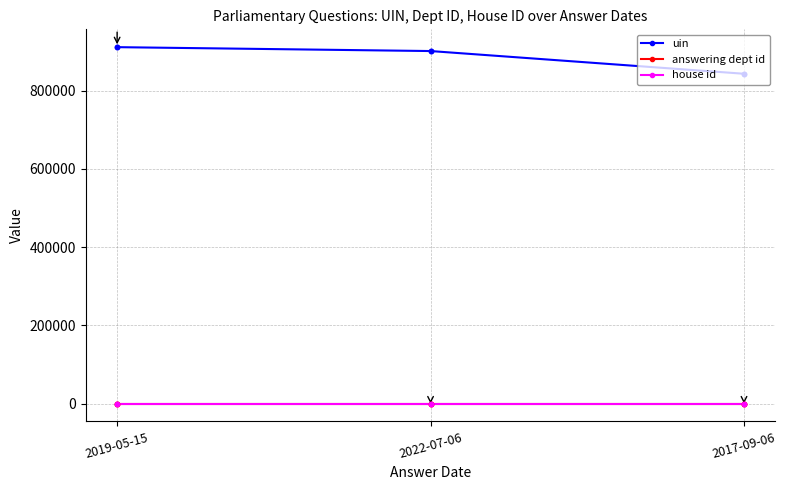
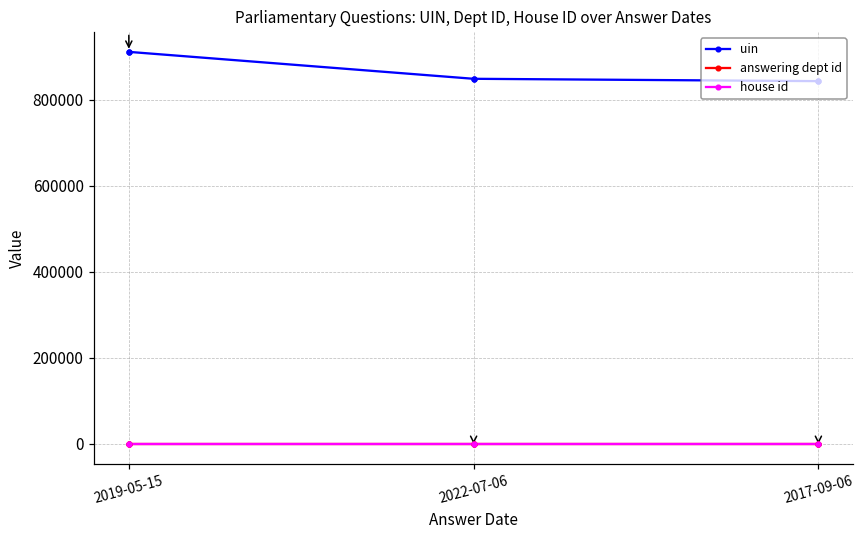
  {
    "uin": {
      "2019-05-15": 910000,
-     "2022-07-06": 900000
+     "2022-07-06": 850000
    },
    "house id": {
      "2019-05-15": 0,
      "2022-07-06": 0,
      "2017-09-06": 0
    }
  }
